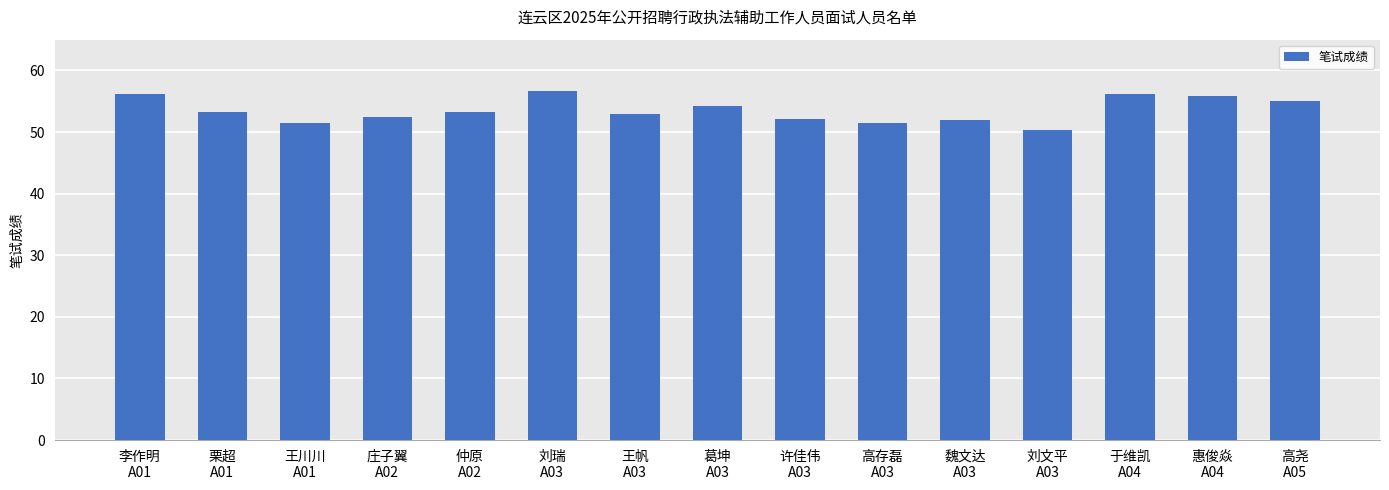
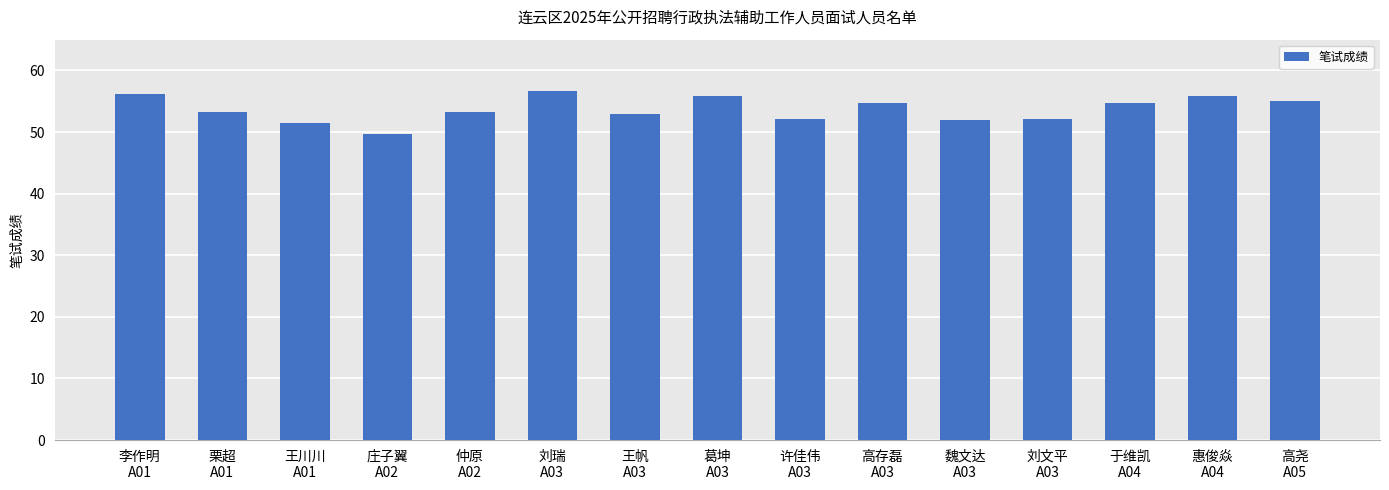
  {
    "李作明 A01": 56,
    "栗超 A01": 53,
    "王川川 A01": 52,
-   "庄子翼 A02": 52,
+   "庄子翼 A02": 50,
    "仲原 A02": 53,
    "刘瑞 A03": 57,
    "王帆 A03": 53,
-   "葛坤 A03": 54,
+   "葛坤 A03": 56,
    "许佳伟 A03": 52,
-   "高存磊 A03": 51,
+   "高存磊 A03": 55,
    "魏文达 A03": 52,
-   "刘文平 A03": 50,
-   "于维凯 A04": 56,
+   "刘文平 A03": 52,
+   "于维凯 A04": 55,
    "惠俊焱 A04": 56,
    "高尧 A05": 55
  }
